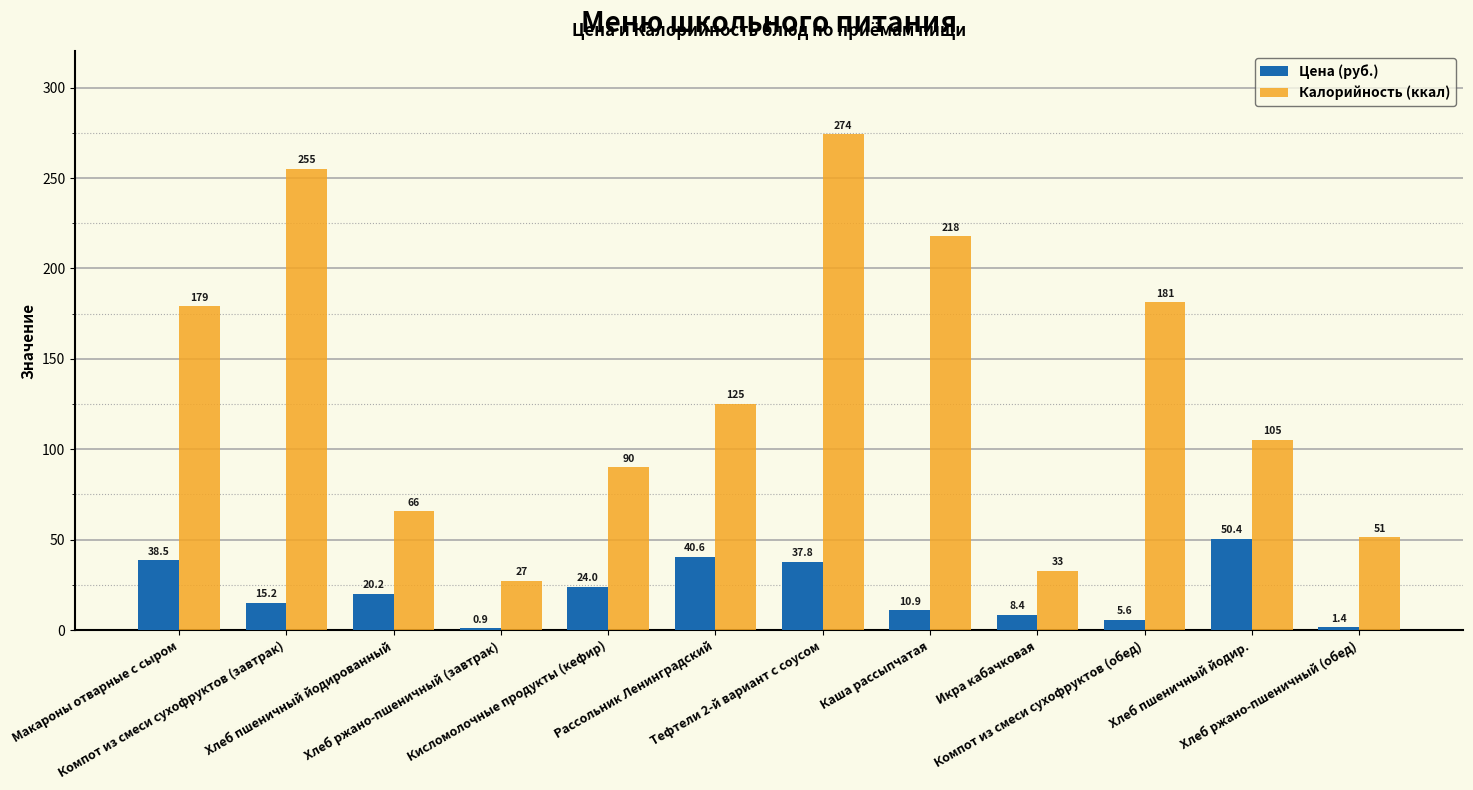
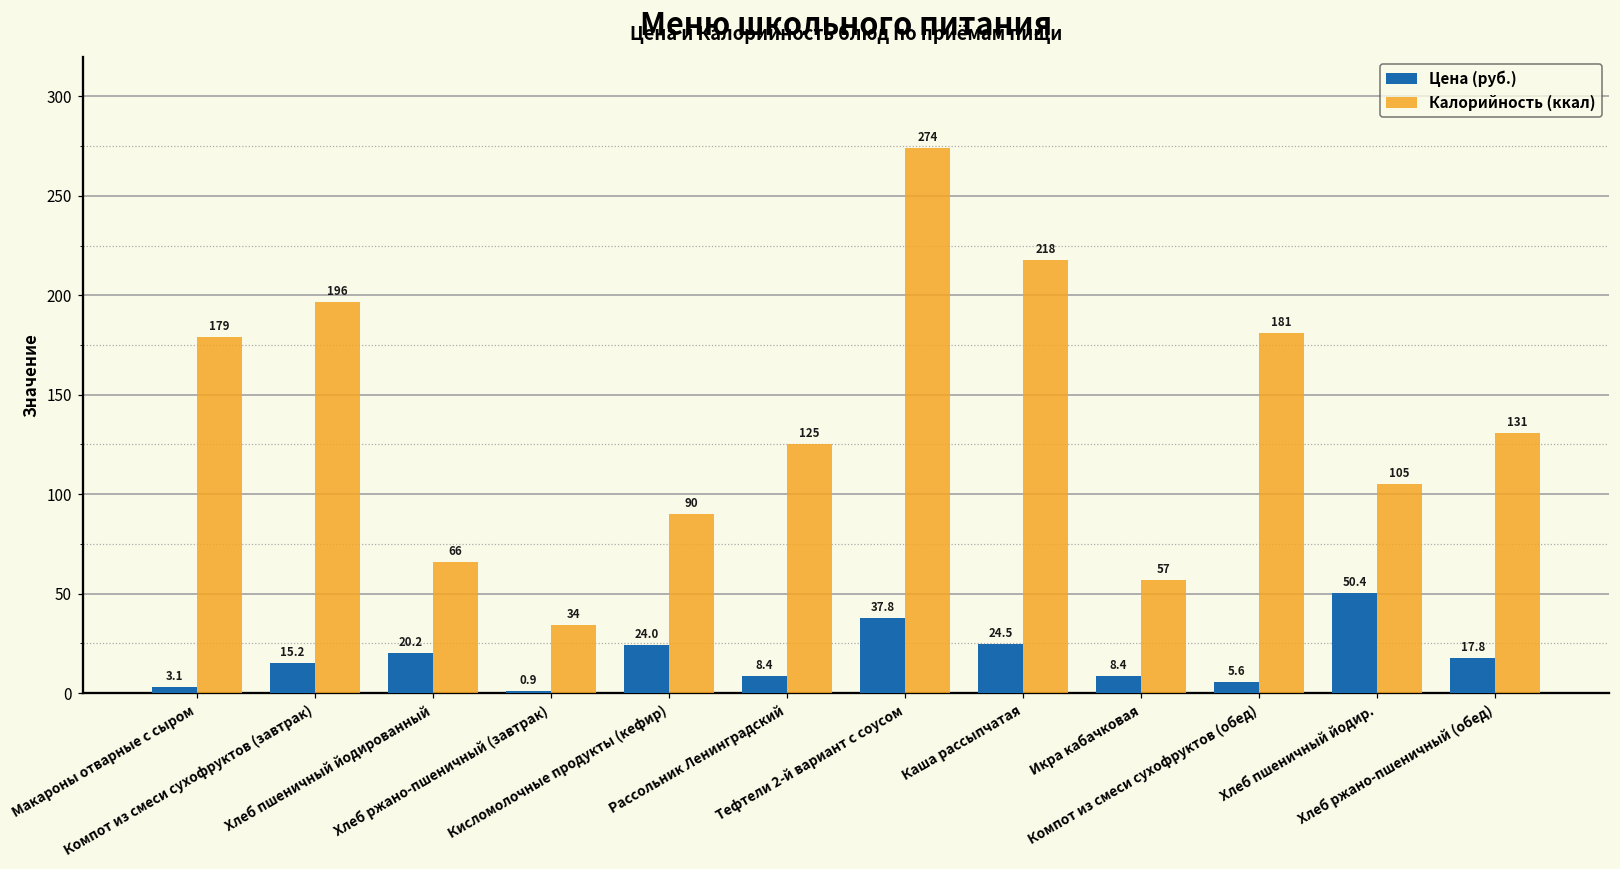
  {
    "Цена (руб.)": {
-     "Макароны отварные с сыром": 38.5,
+     "Макароны отварные с сыром": 3.1,
      "Компот из смеси сухофруктов (завтрак)": 15.2,
      "Хлеб пшеничный йодированный": 20.2,
      "Хлеб ржано-пшеничный (завтрак)": 0.9,
      "Кисломолочные продукты (кефир)": 24.0,
-     "Рассольник Ленинградский": 40.6,
+     "Рассольник Ленинградский": 8.4,
      "Тефтели 2-й вариант с соусом": 37.8,
-     "Каша рассыпчатая": 10.9,
+     "Каша рассыпчатая": 24.5,
      "Икра кабачковая": 8.4,
      "Компот из смеси сухофруктов (обед)": 5.6,
      "Хлеб пшеничный йодир.": 50.4,
-     "Хлеб ржано-пшеничный (обед)": 1.4
+     "Хлеб ржано-пшеничный (обед)": 17.8
    },
    "Калорийность (ккал)": {
      "Макароны отварные с сыром": 179,
-     "Компот из смеси сухофруктов (завтрак)": 255,
+     "Компот из смеси сухофруктов (завтрак)": 196,
      "Хлеб пшеничный йодированный": 66,
-     "Хлеб ржано-пшеничный (завтрак)": 27,
+     "Хлеб ржано-пшеничный (завтрак)": 34,
      "Кисломолочные продукты (кефир)": 90,
      "Рассольник Ленинградский": 125,
      "Тефтели 2-й вариант с соусом": 274,
      "Каша рассыпчатая": 218,
-     "Икра кабачковая": 33,
+     "Икра кабачковая": 57,
      "Компот из смеси сухофруктов (обед)": 181,
      "Хлеб пшеничный йодир.": 105,
-     "Хлеб ржано-пшеничный (обед)": 51
+     "Хлеб ржано-пшеничный (обед)": 131
    }
  }
